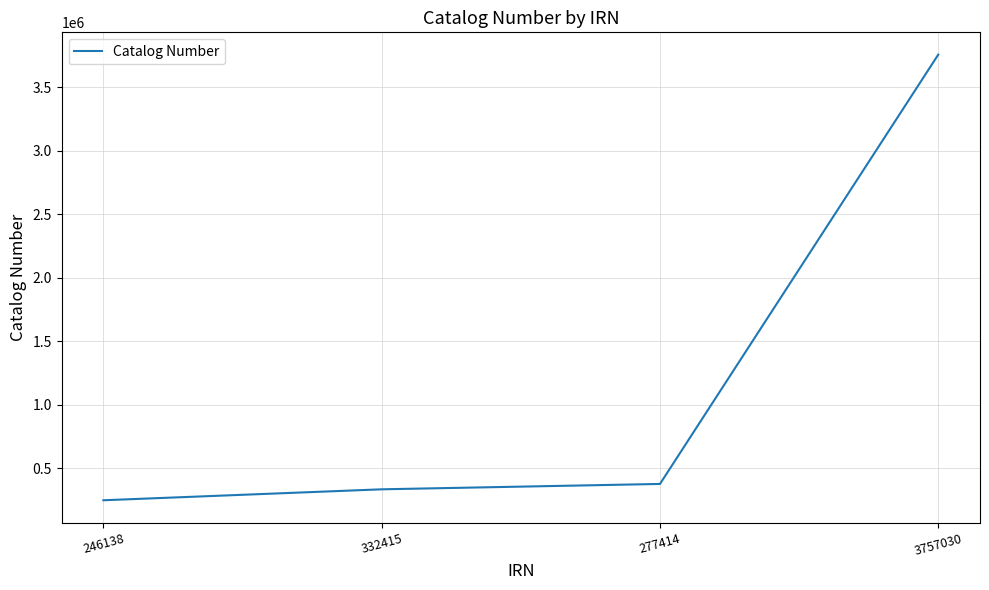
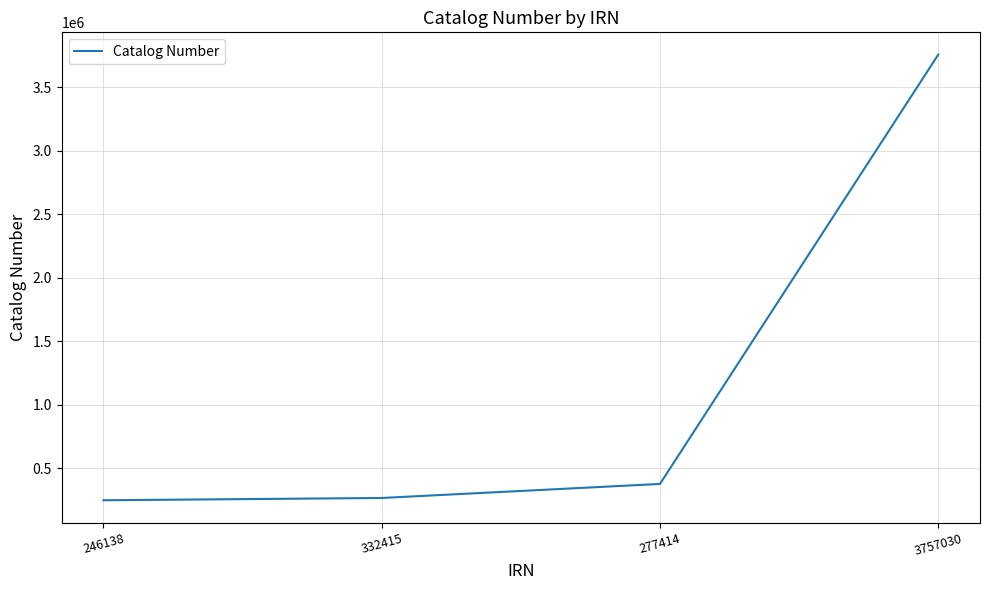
  {
    "246138": 250000,
-   "332415": 330000,
+   "332415": 260000,
    "277414": 370000,
    "3757030": 3760000
  }
